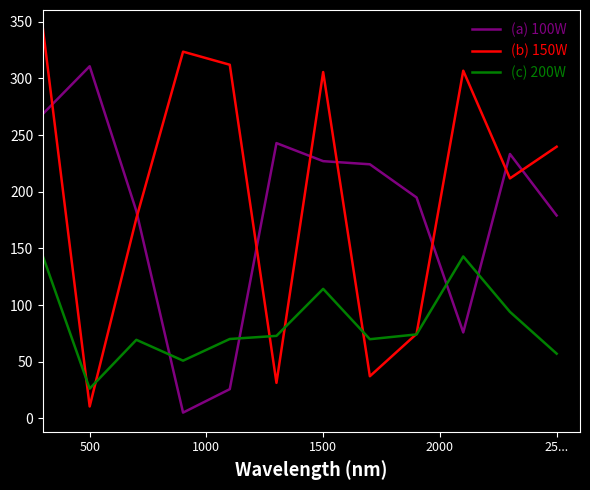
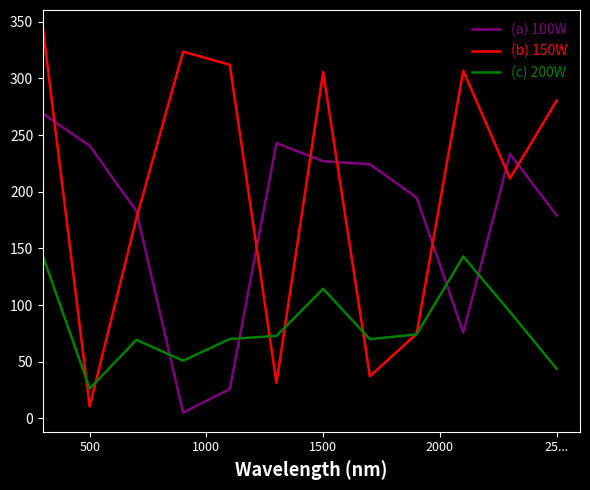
  {
    "(a) 100W": {
-     "500": 311,
+     "500": 241,
      "1500": 227,
      "25...": 179
    },
    "(b) 150W": {
      "500": 11,
      "1500": 306,
-     "25...": 240
+     "25...": 280
    },
    "(c) 200W": {
      "500": 26,
      "1500": 114,
-     "25...": 57
+     "25...": 44
    }
  }
